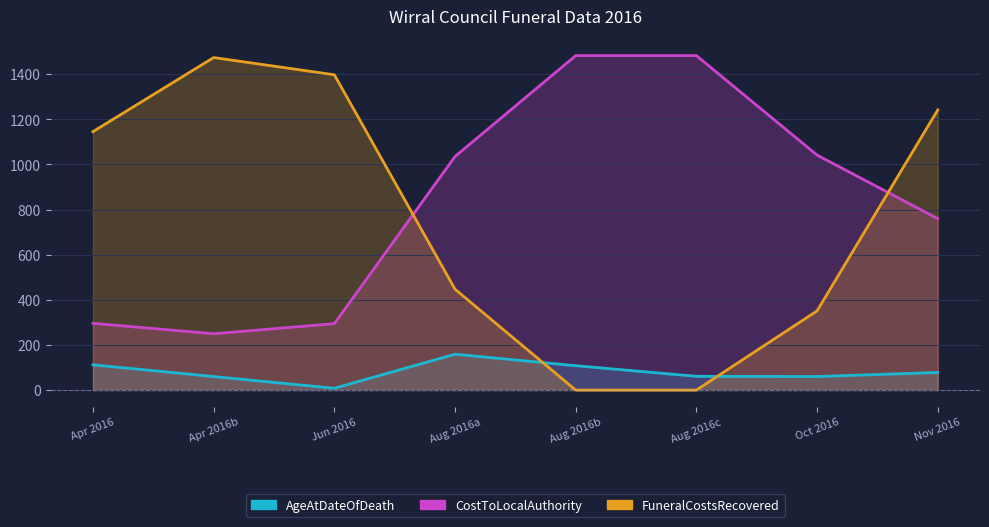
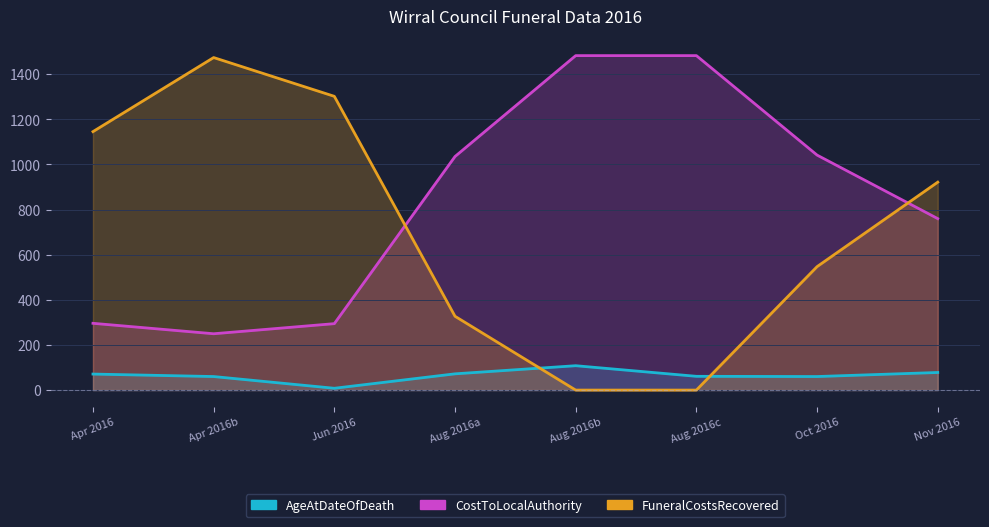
  {
    "AgeAtDateOfDeath": {
-     "Apr 2016": 110,
+     "Apr 2016": 70,
      "Apr 2016b": 60,
      "Jun 2016": 10,
-     "Aug 2016a": 160,
+     "Aug 2016a": 70,
      "Aug 2016b": 110,
      "Aug 2016c": 60,
      "Oct 2016": 60,
      "Nov 2016": 80
    },
    "CostToLocalAuthority": {
      "Apr 2016": 300,
      "Apr 2016b": 250,
      "Jun 2016": 290,
      "Aug 2016a": 1030,
      "Aug 2016b": 1480,
      "Aug 2016c": 1480,
      "Oct 2016": 1040,
      "Nov 2016": 760
    },
    "FuneralCostsRecovered": {
      "Apr 2016": 1150,
      "Apr 2016b": 1470,
-     "Jun 2016": 1400,
-     "Aug 2016a": 450,
+     "Jun 2016": 1300,
+     "Aug 2016a": 330,
      "Aug 2016b": 0,
      "Aug 2016c": 0,
-     "Oct 2016": 350,
-     "Nov 2016": 1240
+     "Oct 2016": 550,
+     "Nov 2016": 920
    }
  }
